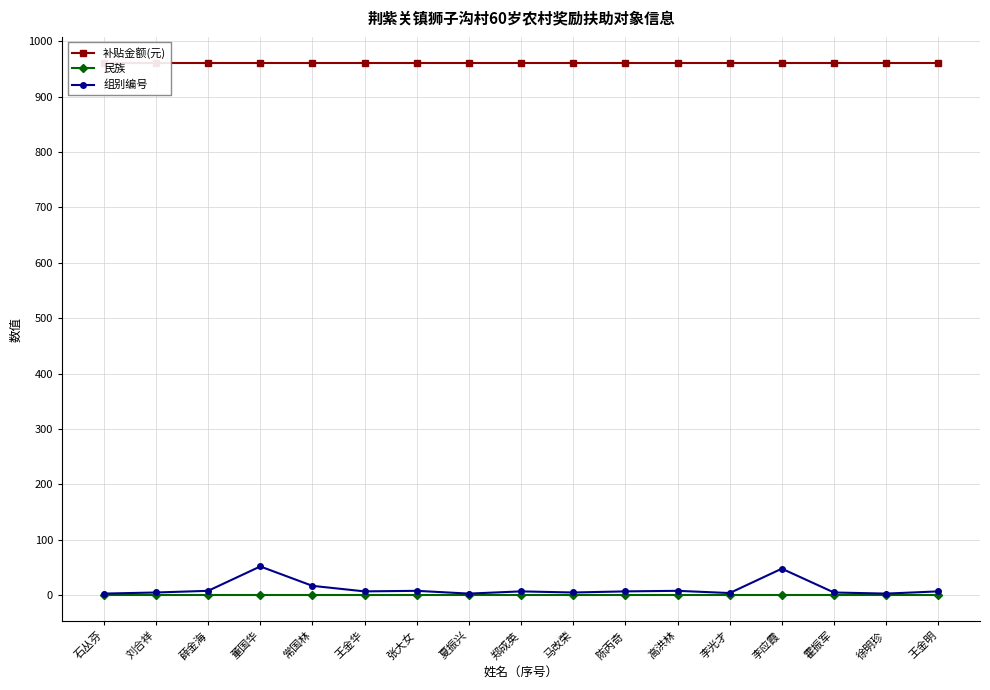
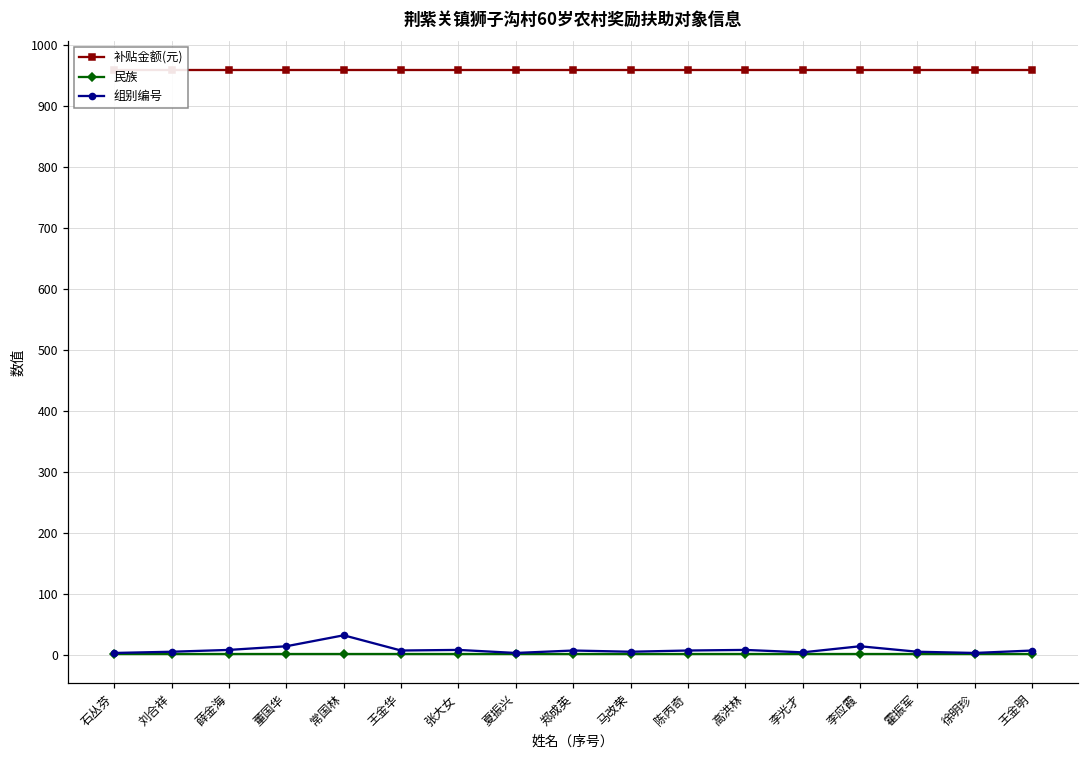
  {
    "补贴金额(元)": {
      "薛金海": 960,
      "董国华": 960,
      "常国林": 960,
      "王金华": 960,
      "张大女": 960,
      "夏振兴": 960,
      "郑成英": 960,
      "马改荣": 960,
      "陈丙奇": 960,
      "高洪林": 960,
      "李光才": 960,
      "李应霞": 960,
      "霍振军": 960,
      "徐明珍": 960,
      "王金明": 960
    },
    "民族": {
      "薛金海": 0,
      "董国华": 0,
      "常国林": 0,
      "王金华": 0,
      "张大女": 0,
      "郑成英": 0,
      "陈丙奇": 0,
      "高洪林": 0,
      "李应霞": 0,
      "王金明": 0
    },
    "组别编号": {
      "薛金海": 10,
-     "董国华": 50,
-     "常国林": 20,
+     "董国华": 10,
+     "常国林": 30,
      "王金华": 10,
      "张大女": 10,
      "郑成英": 10,
      "陈丙奇": 10,
      "高洪林": 10,
-     "李应霞": 50,
+     "李应霞": 10,
      "王金明": 10
    }
  }
